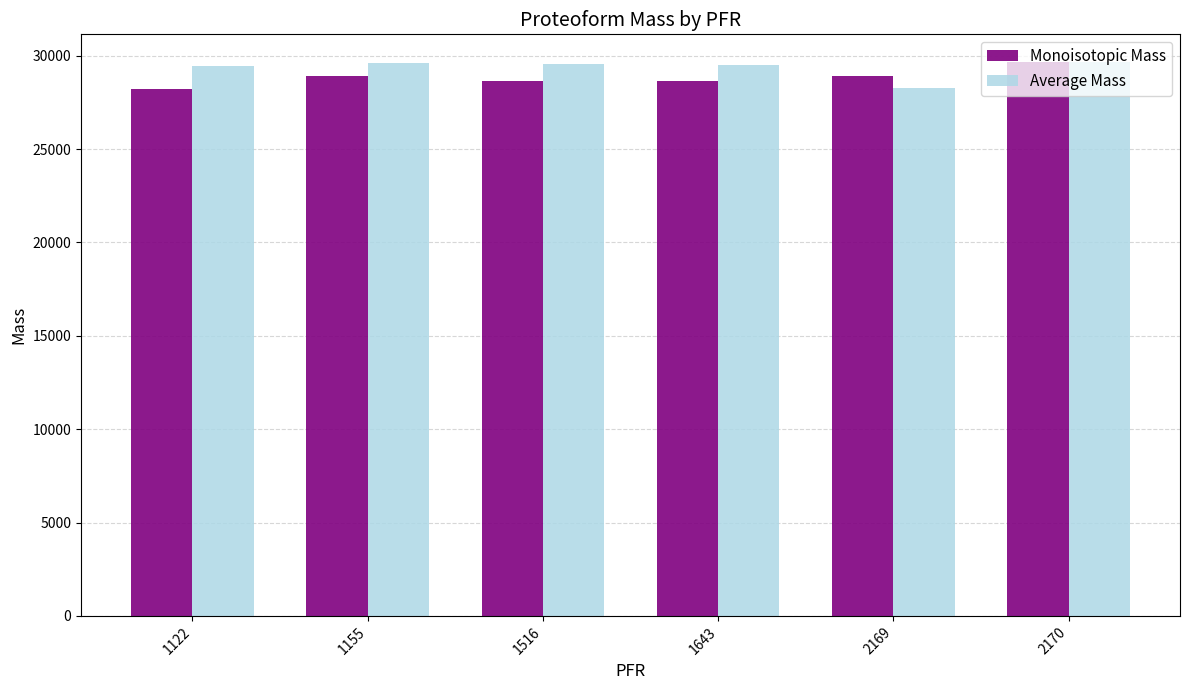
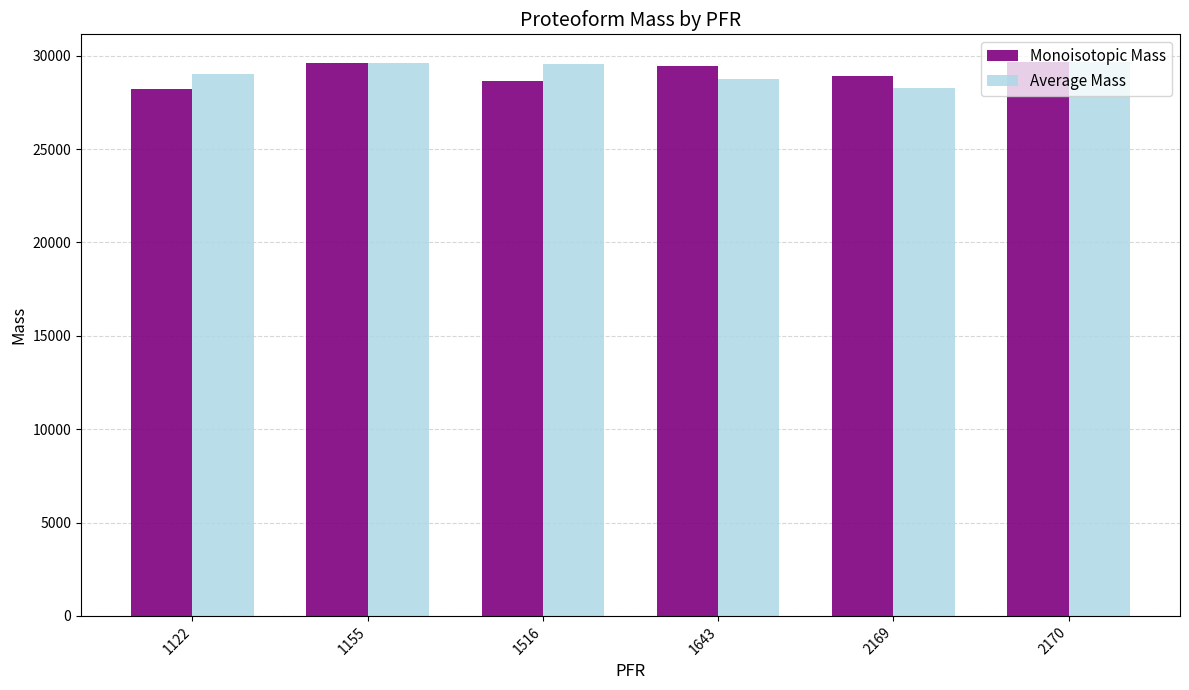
  {
    "Monoisotopic Mass": {
      "1122": 28200,
-     "1155": 28900,
+     "1155": 29600,
      "1516": 28600,
-     "1643": 28700,
+     "1643": 29500,
      "2169": 28900
    },
    "Average Mass": {
-     "1122": 29400,
+     "1122": 29000,
      "1155": 29600,
      "1516": 29500,
-     "1643": 29500,
+     "1643": 28700,
      "2169": 28300
    }
  }
